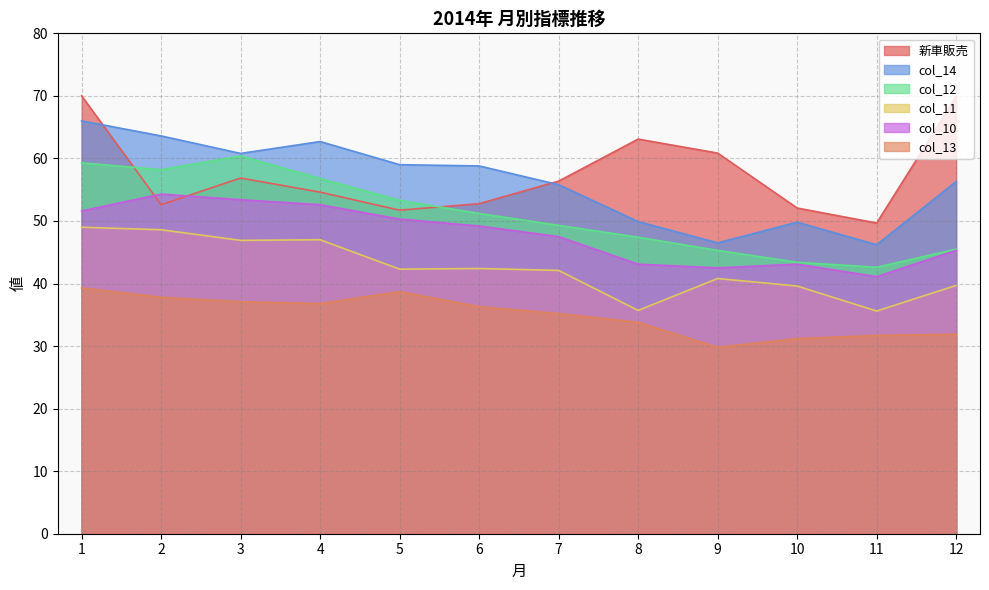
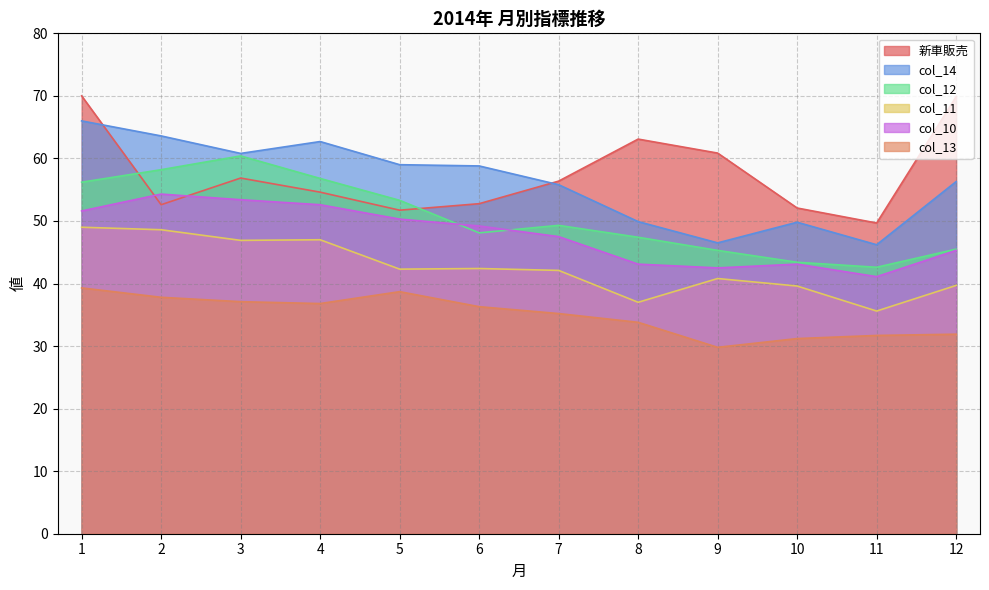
  {
    "col_14": {
      "1": 66,
      "2": 64,
      "4": 63,
      "5": 59,
      "6": 59,
      "7": 56,
      "8": 50,
      "9": 47,
      "10": 50,
      "11": 46,
      "12": 56
    },
    "col_12": {
-     "1": 59,
+     "1": 56,
      "2": 58,
      "4": 57,
      "5": 53,
-     "6": 51,
+     "6": 48,
      "7": 49,
      "8": 47,
      "9": 45,
      "11": 43
    },
    "col_11": {
      "1": 49,
      "2": 49,
      "3": 47,
      "4": 47,
      "5": 42,
      "6": 42,
      "7": 42,
-     "8": 36,
+     "8": 37,
      "9": 41,
      "10": 40,
      "11": 36,
      "12": 40
    },
    "col_10": {
      "1": 52,
      "2": 54,
      "3": 53,
      "4": 53,
      "5": 50,
      "6": 49,
      "7": 48,
      "8": 43,
      "9": 43,
      "11": 41
    }
  }
